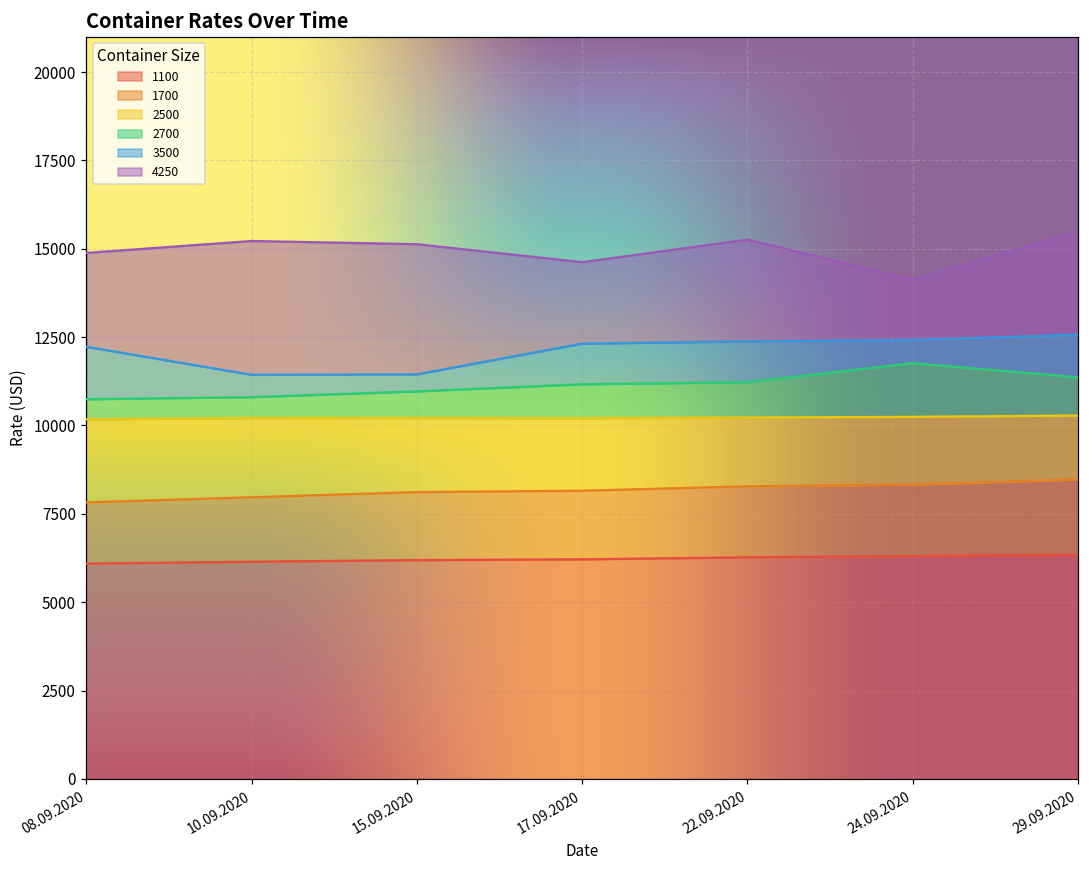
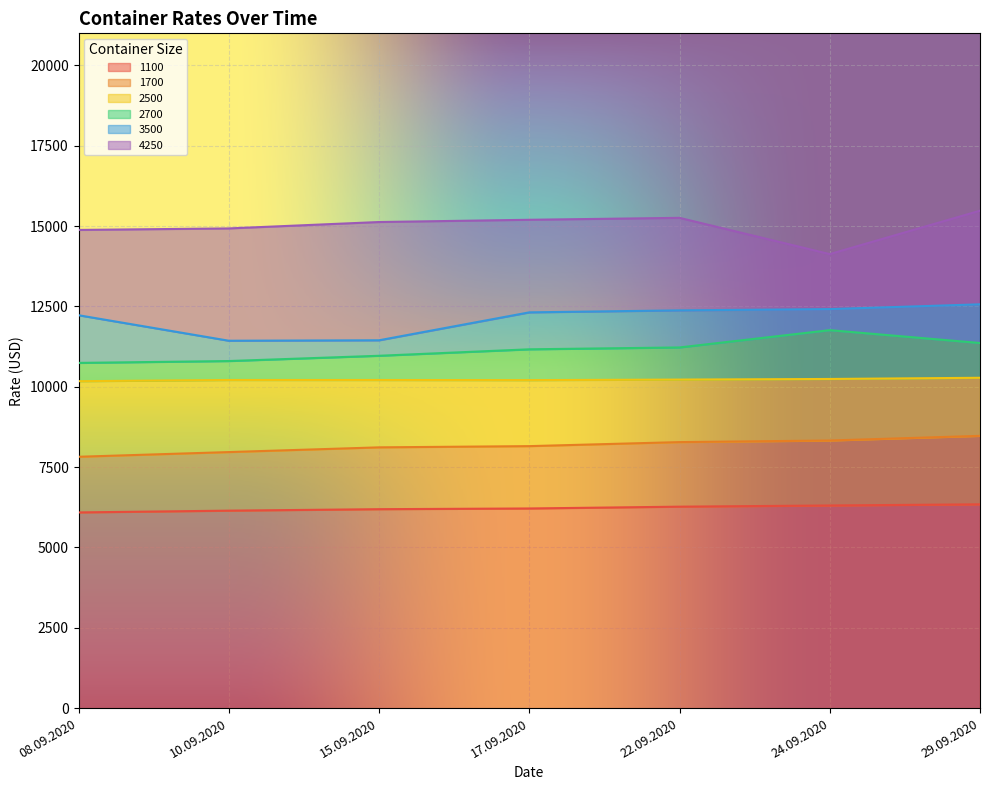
  {
    "2700": {
      "08.09.2020": 10700,
      "10.09.2020": 10800,
      "15.09.2020": 11000,
      "17.09.2020": 11200,
      "22.09.2020": 11200,
      "24.09.2020": 11800,
      "29.09.2020": 11400
    },
    "3500": {
      "08.09.2020": 12200,
      "10.09.2020": 11400,
      "15.09.2020": 11400,
      "17.09.2020": 12300,
      "22.09.2020": 12400,
      "24.09.2020": 12400,
      "29.09.2020": 12600
    },
    "4250": {
      "08.09.2020": 14900,
-     "10.09.2020": 15200,
+     "10.09.2020": 14900,
      "15.09.2020": 15100,
-     "17.09.2020": 14600,
+     "17.09.2020": 15200,
      "22.09.2020": 15300,
      "24.09.2020": 14100,
      "29.09.2020": 15500
    }
  }
